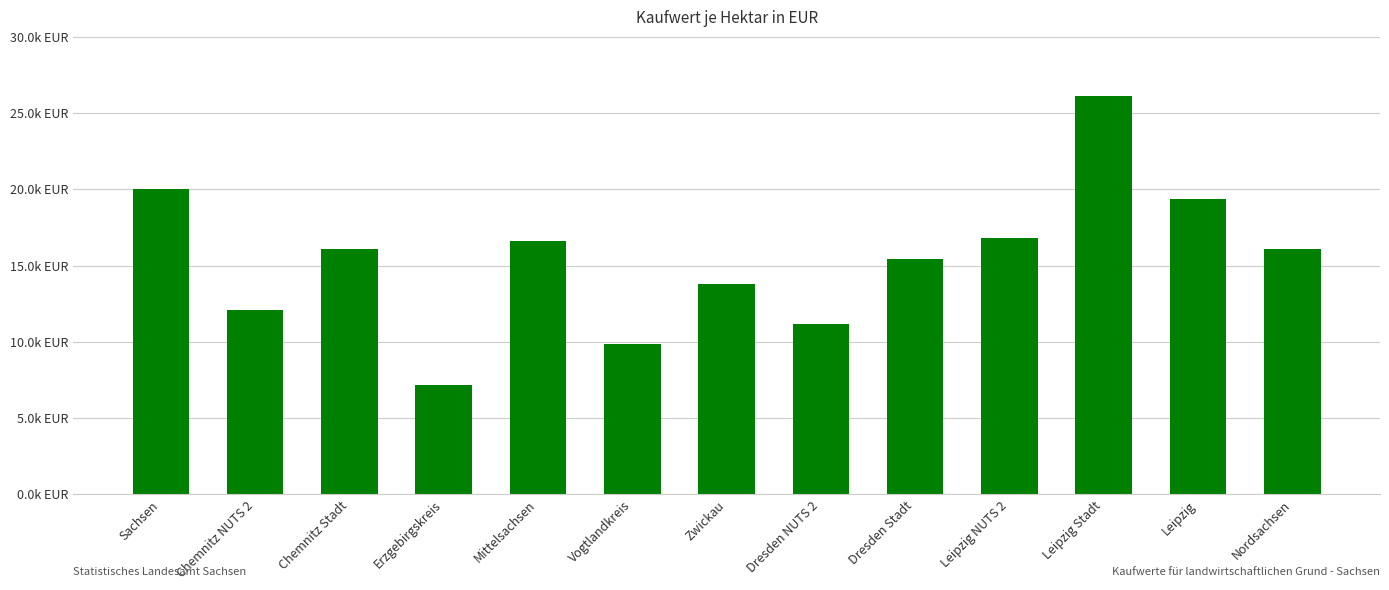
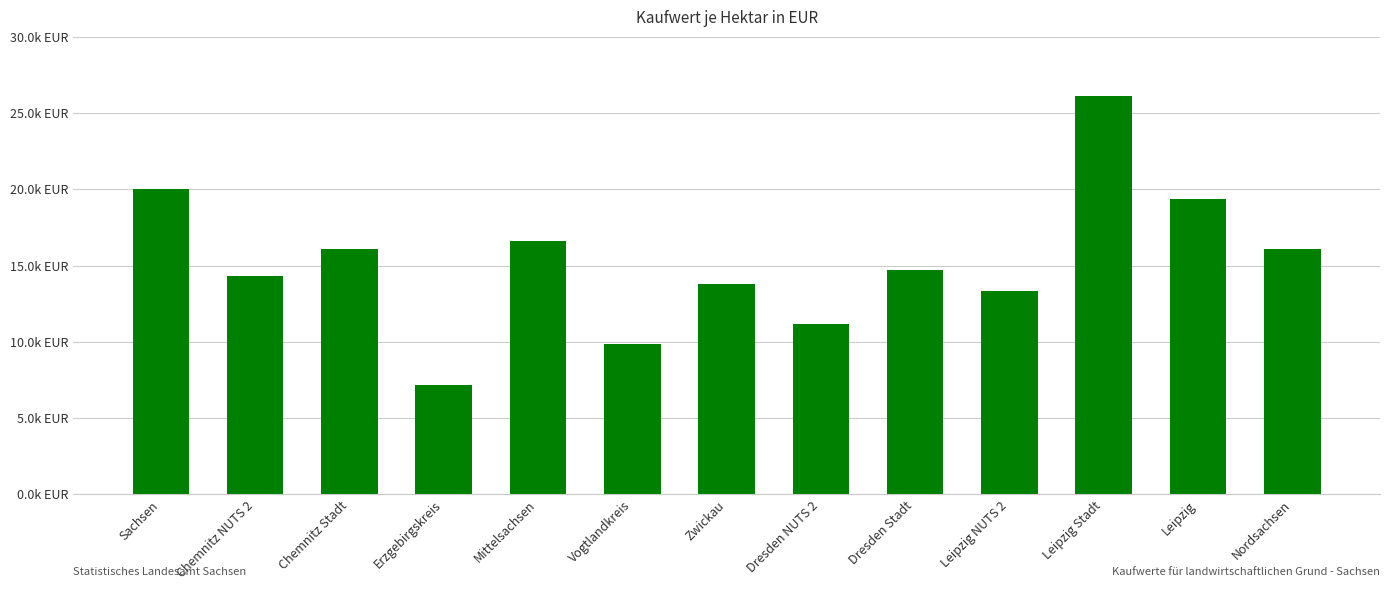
  {
    "Sachsen": "20.1k EUR",
-   "Chemnitz NUTS 2": "12.1k EUR",
+   "Chemnitz NUTS 2": "14.3k EUR",
    "Chemnitz Stadt": "16.1k EUR",
    "Erzgebirgskreis": "7.2k EUR",
    "Mittelsachsen": "16.6k EUR",
    "Vogtlandkreis": "9.9k EUR",
    "Zwickau": "13.8k EUR",
    "Dresden NUTS 2": "11.2k EUR",
-   "Dresden Stadt": "15.5k EUR",
-   "Leipzig NUTS 2": "16.8k EUR",
+   "Dresden Stadt": "14.7k EUR",
+   "Leipzig NUTS 2": "13.4k EUR",
    "Leipzig Stadt": "26.1k EUR",
    "Leipzig": "19.4k EUR",
    "Nordsachsen": "16.1k EUR"
  }
